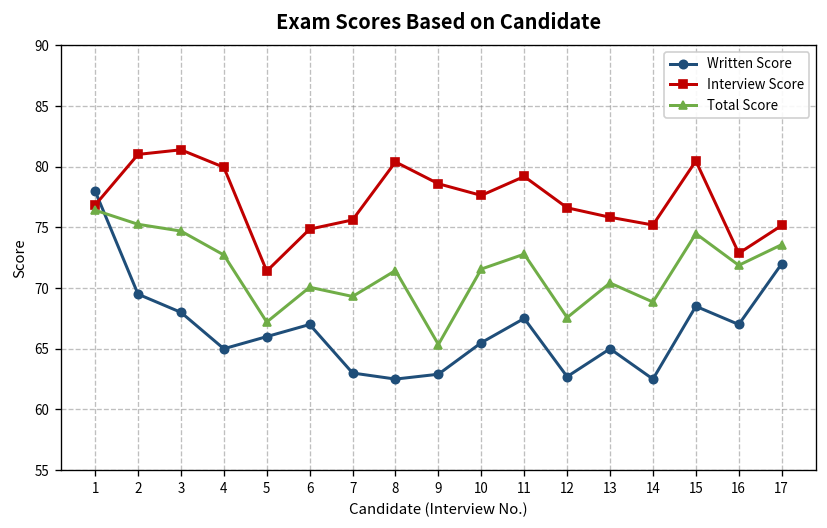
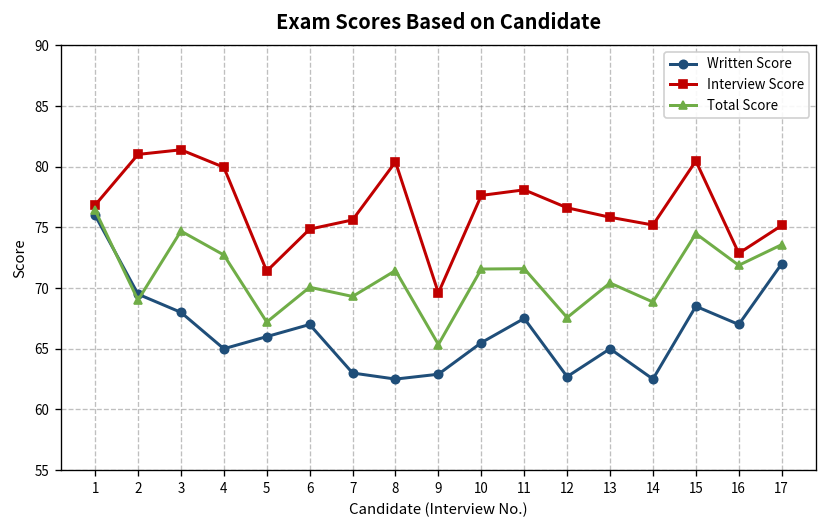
  {
    "Written Score": {
-     "1": 78,
+     "1": 76,
      "2": 69.5,
      "3": 68,
      "4": 65,
      "5": 66,
      "6": 67,
      "7": 63,
      "8": 62.5,
      "9": 63,
      "10": 65.5,
      "11": 67.5,
      "12": 62.7,
      "13": 65,
      "14": 62.5,
      "15": 68.5,
      "16": 67,
      "17": 72
    },
    "Interview Score": {
      "1": 76.8,
      "2": 81.0,
      "3": 81.4,
      "4": 80.0,
      "5": 71.4,
      "6": 74.9,
      "7": 75.6,
      "8": 80.4,
-     "9": 78.6,
+     "9": 69.6,
      "10": 77.6,
-     "11": 79.2,
+     "11": 78.1,
      "12": 76.6,
      "13": 75.8,
      "14": 75.2,
      "15": 80.5,
      "16": 72.9,
      "17": 75.2
    },
    "Total Score": {
      "1": 76.4,
-     "2": 75.3,
+     "2": 69.0,
      "3": 74.7,
      "4": 72.7,
      "5": 67.2,
      "6": 70.1,
      "7": 69.3,
      "8": 71.5,
      "9": 65.4,
      "10": 71.6,
-     "11": 72.8,
+     "11": 71.6,
      "12": 67.6,
      "13": 70.4,
      "14": 68.9,
      "15": 74.5,
      "16": 71.9,
      "17": 73.6
    }
  }
